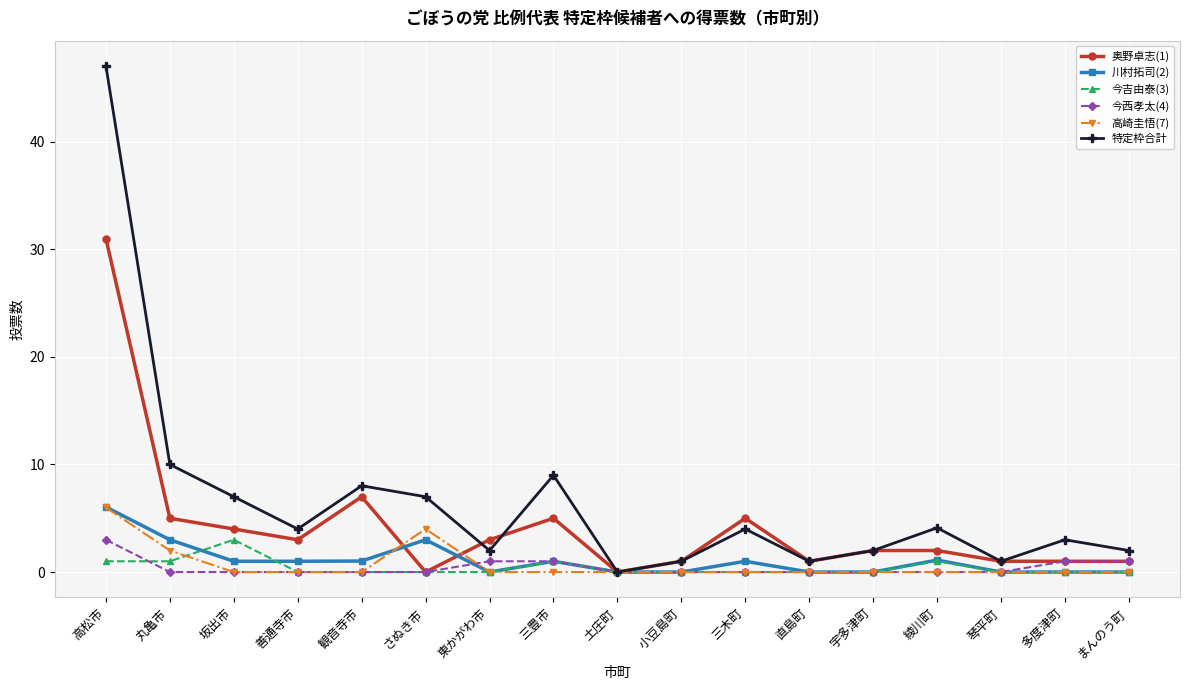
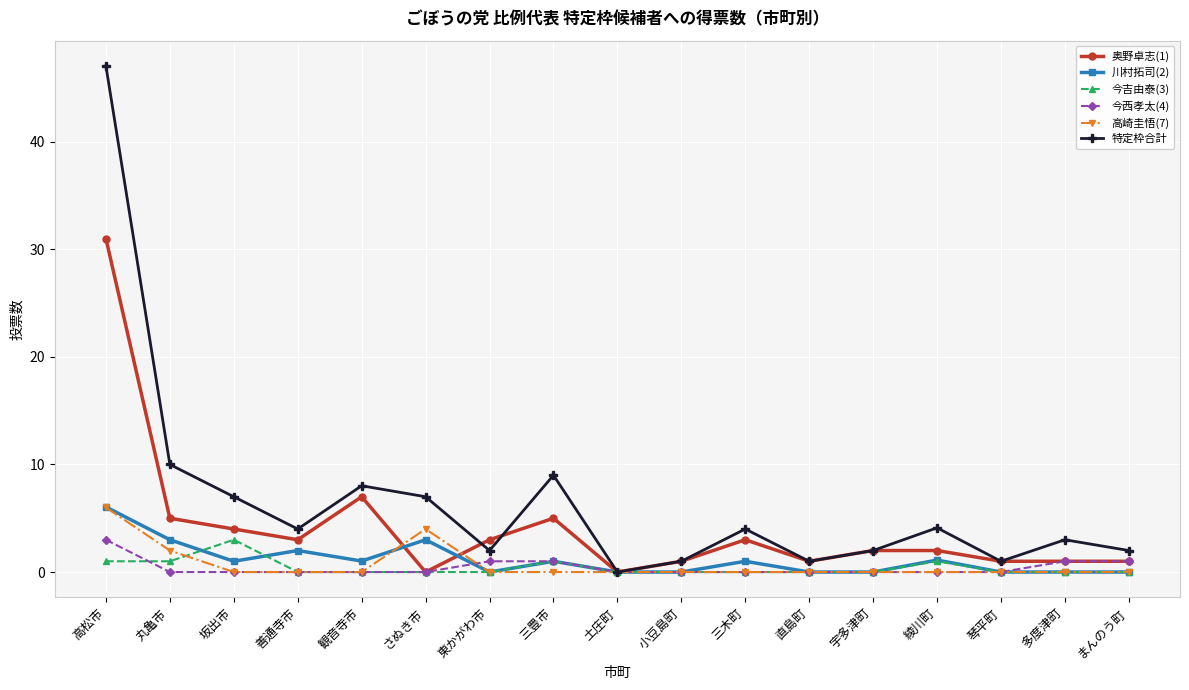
  {
    "奥野卓志(1)": {
      "高松市": 31,
      "丸亀市": 5,
      "坂出市": 4,
      "善通寺市": 3,
      "観音寺市": 7,
      "東かがわ市": 3,
      "三豊市": 5,
-     "三木町": 5,
+     "三木町": 3,
      "綾川町": 2
    },
    "川村拓司(2)": {
      "丸亀市": 3,
      "坂出市": 1,
-     "善通寺市": 1,
+     "善通寺市": 2,
      "観音寺市": 1,
      "さぬき市": 3,
      "三木町": 1
    },
    "今吉由泰(3)": {
      "高松市": 1,
      "丸亀市": 1,
      "坂出市": 3
    },
    "今西孝太(4)": {
      "高松市": 3,
      "丸亀市": 0,
      "東かがわ市": 1
    },
    "高崎圭悟(7)": {
      "丸亀市": 2,
      "さぬき市": 4,
      "三豊市": 0
    },
    "特定枠合計": {
      "高松市": 47,
      "丸亀市": 10,
      "坂出市": 7,
      "善通寺市": 4,
      "観音寺市": 8,
      "さぬき市": 7,
      "東かがわ市": 2,
      "三豊市": 9,
      "三木町": 4,
      "綾川町": 4,
      "多度津町": 3,
      "まんのう町": 2
    }
  }
